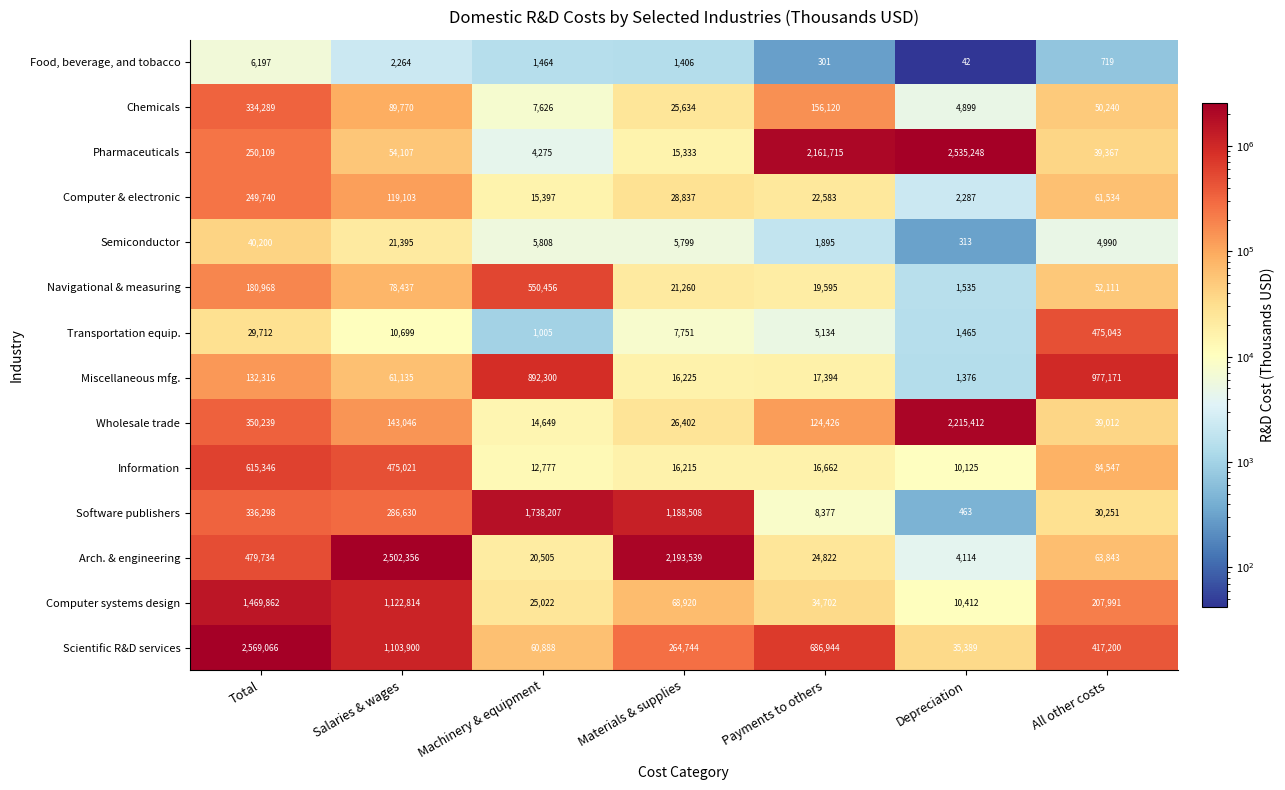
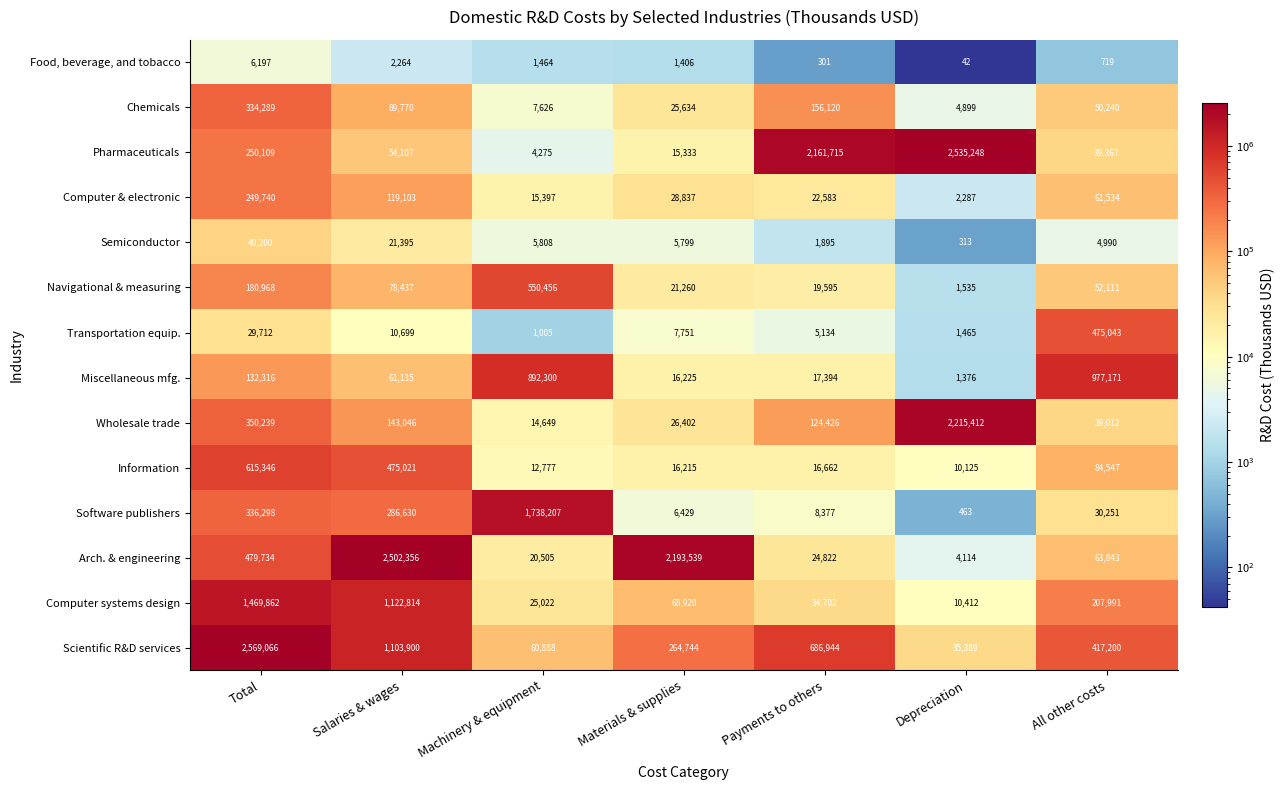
  {
    "Food, beverage, and tobacco": {
      "Total": "6,197",
      "Salaries & wages": "2,264",
      "Machinery & equipment": "1,464",
      "Materials & supplies": "1,406",
      "Payments to others": "301",
      "Depreciation": "42",
      "All other costs": "719"
    },
    "Chemicals": {
      "Total": "334,289",
      "Salaries & wages": "89,770",
      "Machinery & equipment": "7,626",
      "Materials & supplies": "25,634",
      "Payments to others": "156,120",
      "Depreciation": "4,899",
      "All other costs": "50,240"
    },
    "Pharmaceuticals": {
      "Total": "250,109",
      "Salaries & wages": "54,107",
      "Machinery & equipment": "4,275",
      "Materials & supplies": "15,333",
      "Payments to others": "2,161,715",
      "Depreciation": "2,535,248",
      "All other costs": "39,367"
    },
    "Computer & electronic": {
      "Total": "249,740",
      "Salaries & wages": "119,103",
      "Machinery & equipment": "15,397",
      "Materials & supplies": "28,837",
      "Payments to others": "22,583",
      "Depreciation": "2,287",
      "All other costs": "61,534"
    },
    "Semiconductor": {
      "Total": "40,200",
      "Salaries & wages": "21,395",
      "Machinery & equipment": "5,808",
      "Materials & supplies": "5,799",
      "Payments to others": "1,895",
      "Depreciation": "313",
      "All other costs": "4,990"
    },
    "Navigational & measuring": {
      "Total": "180,968",
      "Salaries & wages": "78,437",
      "Machinery & equipment": "550,456",
      "Materials & supplies": "21,260",
      "Payments to others": "19,595",
      "Depreciation": "1,535",
      "All other costs": "52,111"
    },
    "Transportation equip.": {
      "Total": "29,712",
      "Salaries & wages": "10,699",
      "Machinery & equipment": "1,005",
      "Materials & supplies": "7,751",
      "Payments to others": "5,134",
      "Depreciation": "1,465",
      "All other costs": "475,043"
    },
    "Miscellaneous mfg.": {
      "Total": "132,316",
      "Salaries & wages": "61,135",
      "Machinery & equipment": "892,300",
      "Materials & supplies": "16,225",
      "Payments to others": "17,394",
      "Depreciation": "1,376",
      "All other costs": "977,171"
    },
    "Wholesale trade": {
      "Total": "350,239",
      "Salaries & wages": "143,046",
      "Machinery & equipment": "14,649",
      "Materials & supplies": "26,402",
      "Payments to others": "124,426",
      "Depreciation": "2,215,412",
      "All other costs": "39,012"
    },
    "Information": {
      "Total": "615,346",
      "Salaries & wages": "475,021",
      "Machinery & equipment": "12,777",
      "Materials & supplies": "16,215",
      "Payments to others": "16,662",
      "Depreciation": "10,125",
      "All other costs": "84,547"
    },
    "Software publishers": {
      "Total": "336,298",
      "Salaries & wages": "286,630",
      "Machinery & equipment": "1,738,207",
-     "Materials & supplies": "1,188,508",
+     "Materials & supplies": "6,429",
      "Payments to others": "8,377",
      "Depreciation": "463",
      "All other costs": "30,251"
    },
    "Arch. & engineering": {
      "Total": "479,734",
      "Salaries & wages": "2,502,356",
      "Machinery & equipment": "20,505",
      "Materials & supplies": "2,193,539",
      "Payments to others": "24,822",
      "Depreciation": "4,114",
      "All other costs": "63,843"
    },
    "Computer systems design": {
      "Total": "1,469,862",
      "Salaries & wages": "1,122,814",
      "Machinery & equipment": "25,022",
      "Materials & supplies": "68,920",
      "Payments to others": "34,702",
      "Depreciation": "10,412",
      "All other costs": "207,991"
    },
    "Scientific R&D services": {
      "Total": "2,569,066",
      "Salaries & wages": "1,103,900",
      "Machinery & equipment": "60,888",
      "Materials & supplies": "264,744",
      "Payments to others": "686,944",
      "Depreciation": "35,389",
      "All other costs": "417,200"
    }
  }
